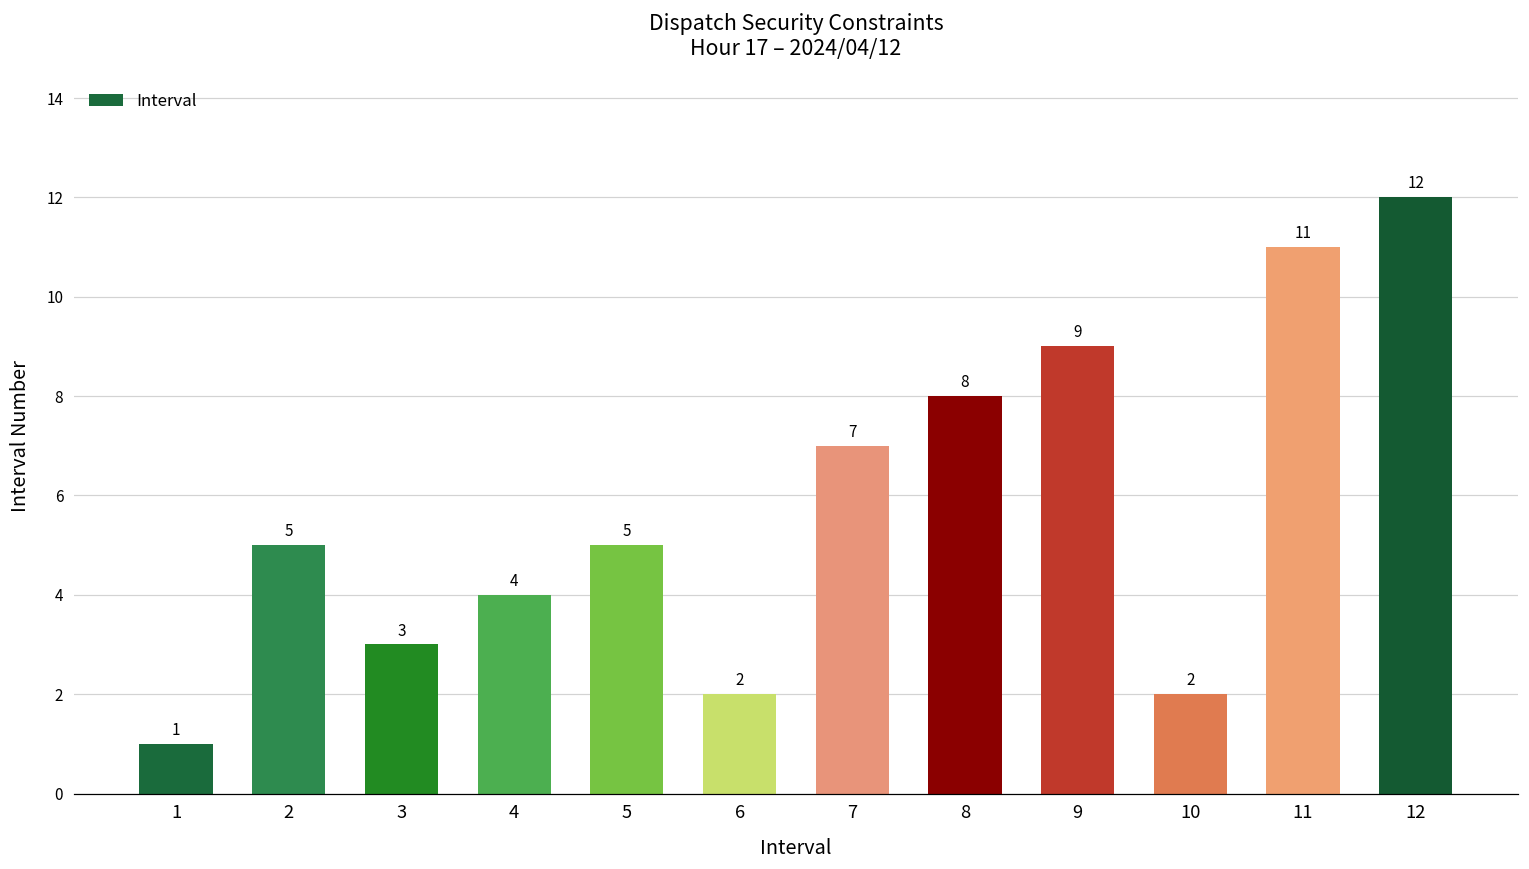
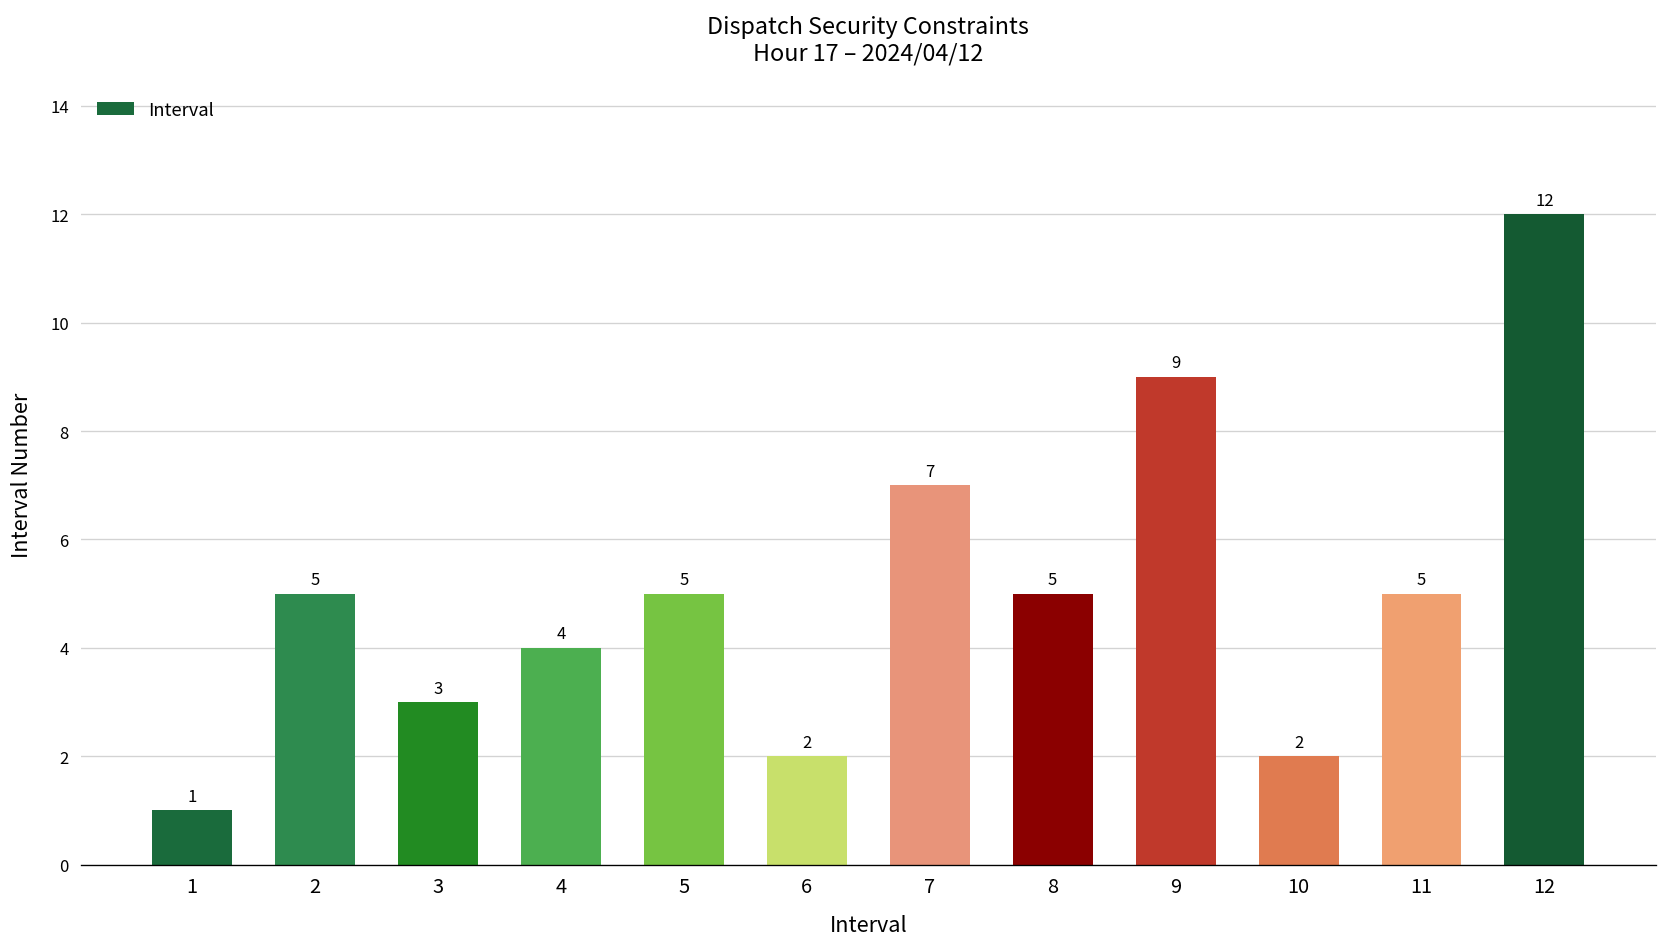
  {
    "1": 1,
    "2": 5,
    "3": 3,
    "4": 4,
    "5": 5,
    "6": 2,
    "7": 7,
-   "8": 8,
+   "8": 5,
    "9": 9,
    "10": 2,
-   "11": 11,
+   "11": 5,
    "12": 12
  }
